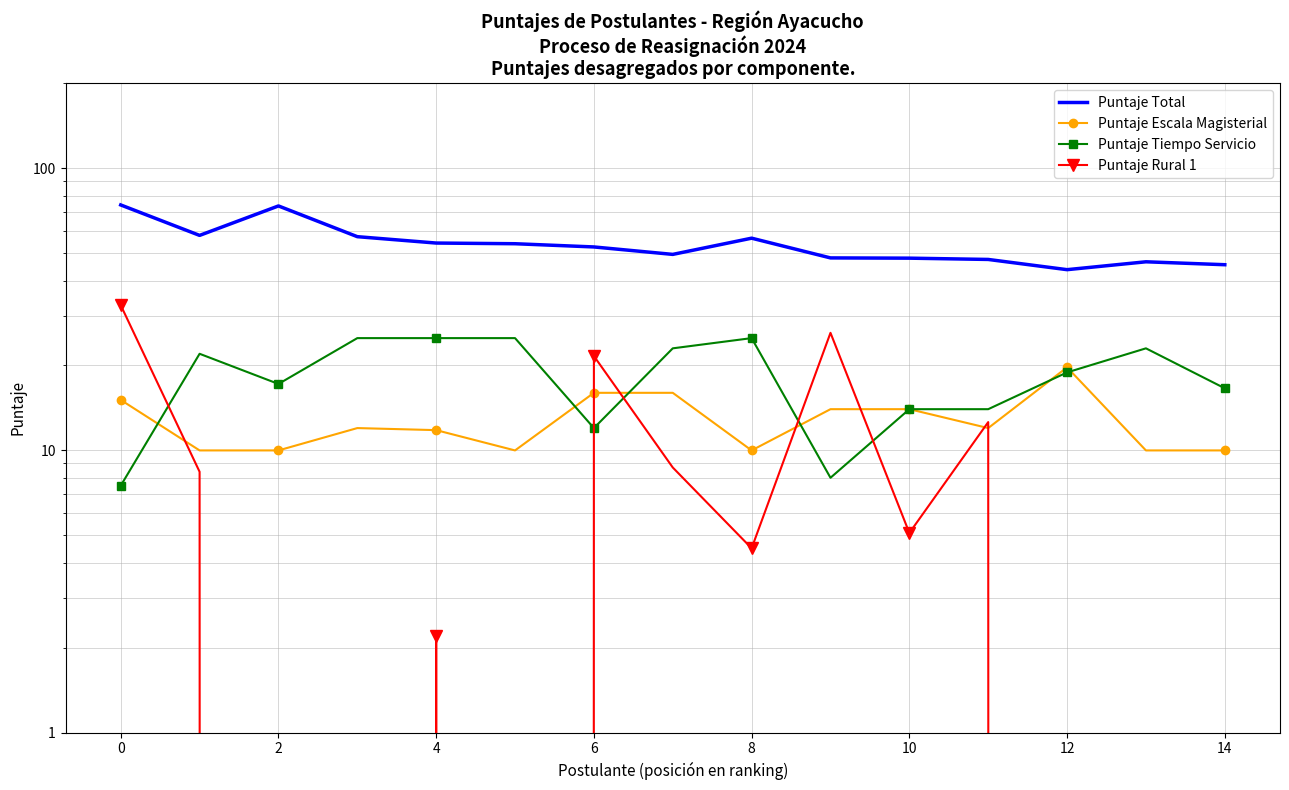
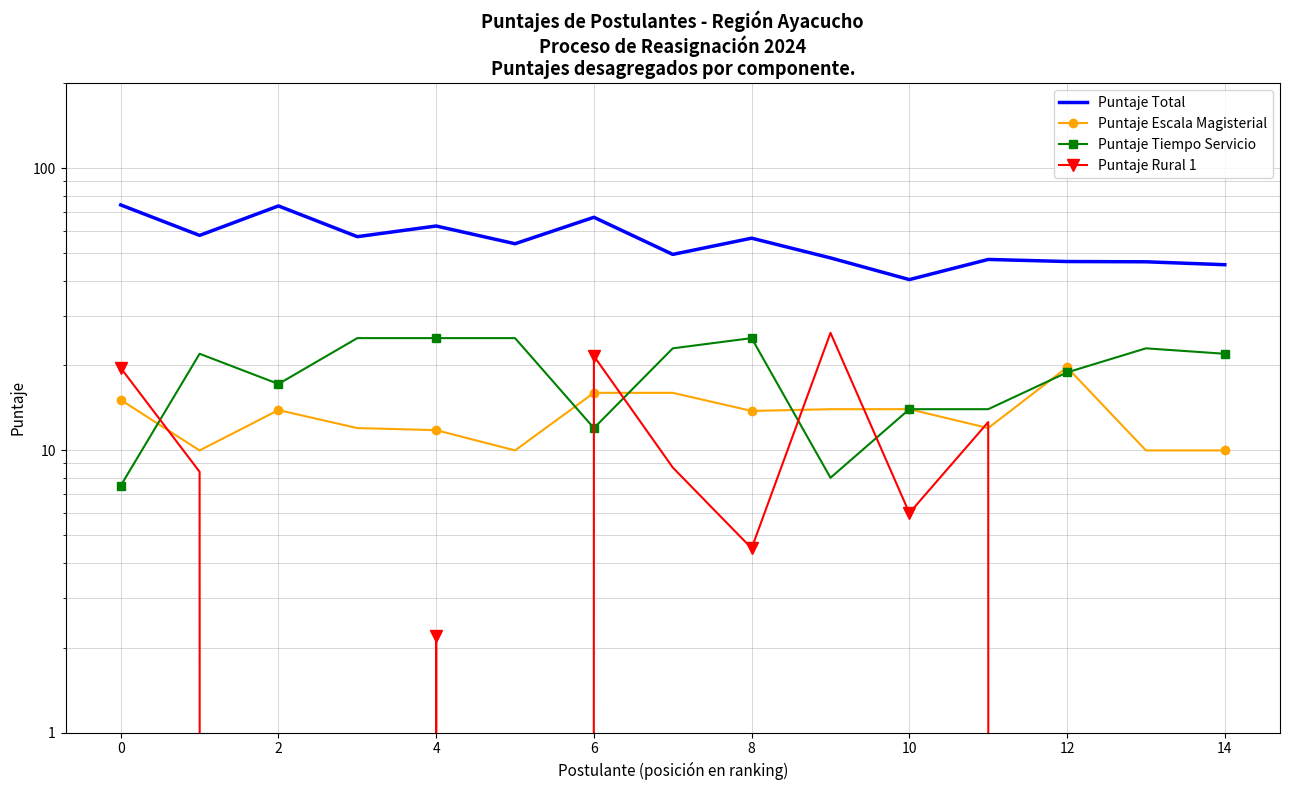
  {
    "Puntaje Total": {
      "0": 74,
      "2": 74,
-     "4": 54,
-     "6": 53,
+     "4": 62,
+     "6": 67,
      "8": 57,
-     "10": 48,
-     "12": 44,
+     "10": 40,
+     "12": 47,
      "14": 46
    },
    "Puntaje Escala Magisterial": {
      "0": 15,
-     "2": 10.0,
+     "2": 14,
      "4": 11.8,
      "6": 16,
-     "8": 10.0,
+     "8": 14,
      "12": 20,
      "14": 10.0
    },
    "Puntaje Tiempo Servicio": {
      "0": 7.5,
      "2": 17,
      "4": 25,
      "6": 12,
      "8": 25,
      "12": 19,
-     "14": 17
+     "14": 22
    },
    "Puntaje Rural 1": {
-     "0": 33,
+     "0": 20,
      "4": 2.2,
      "6": 22,
      "8": 4.5,
-     "10": 5.1
+     "10": 6.0
    }
  }
